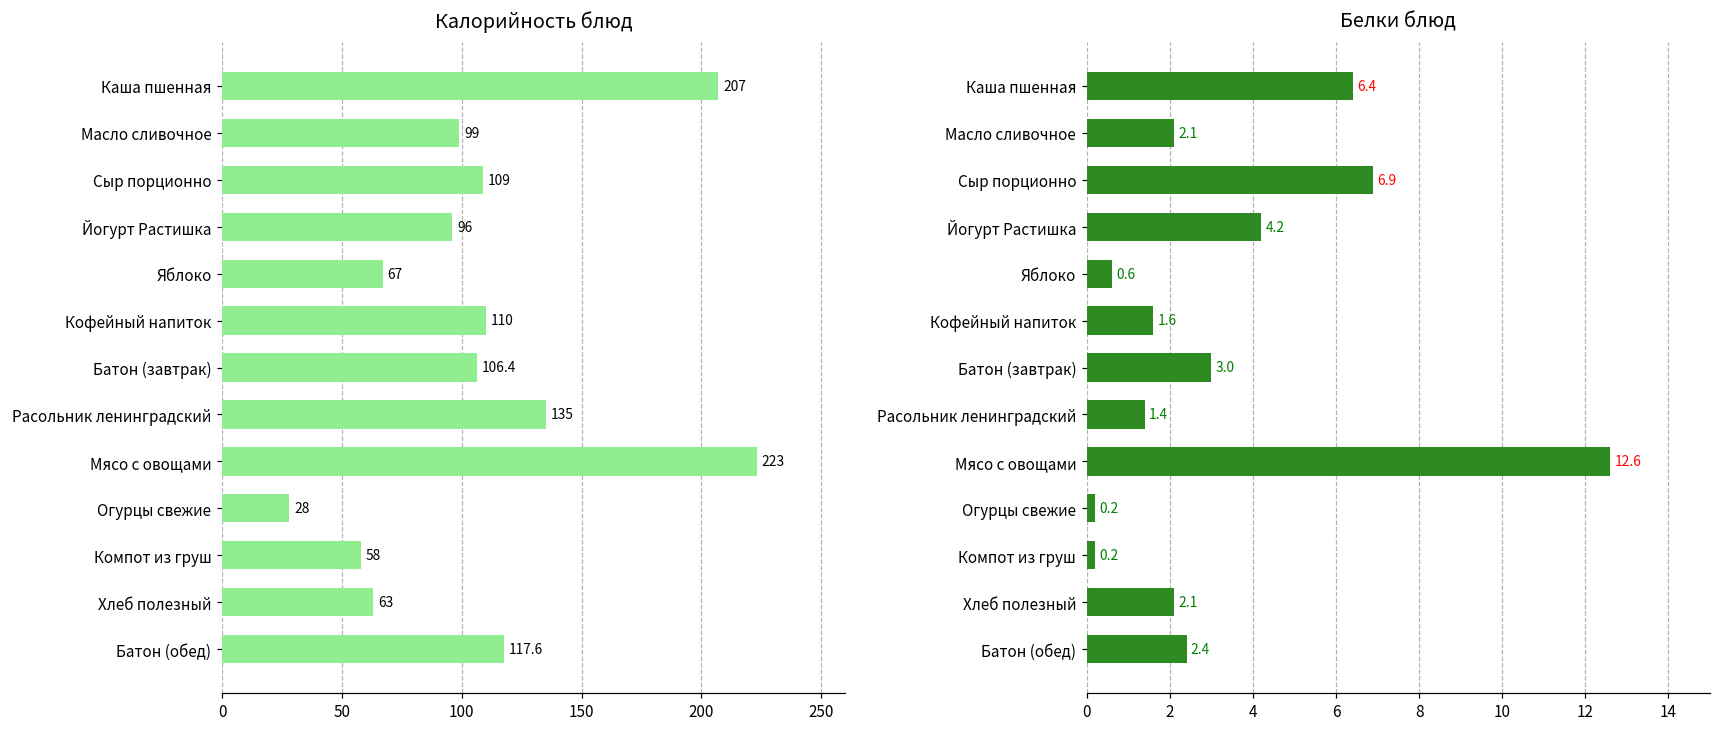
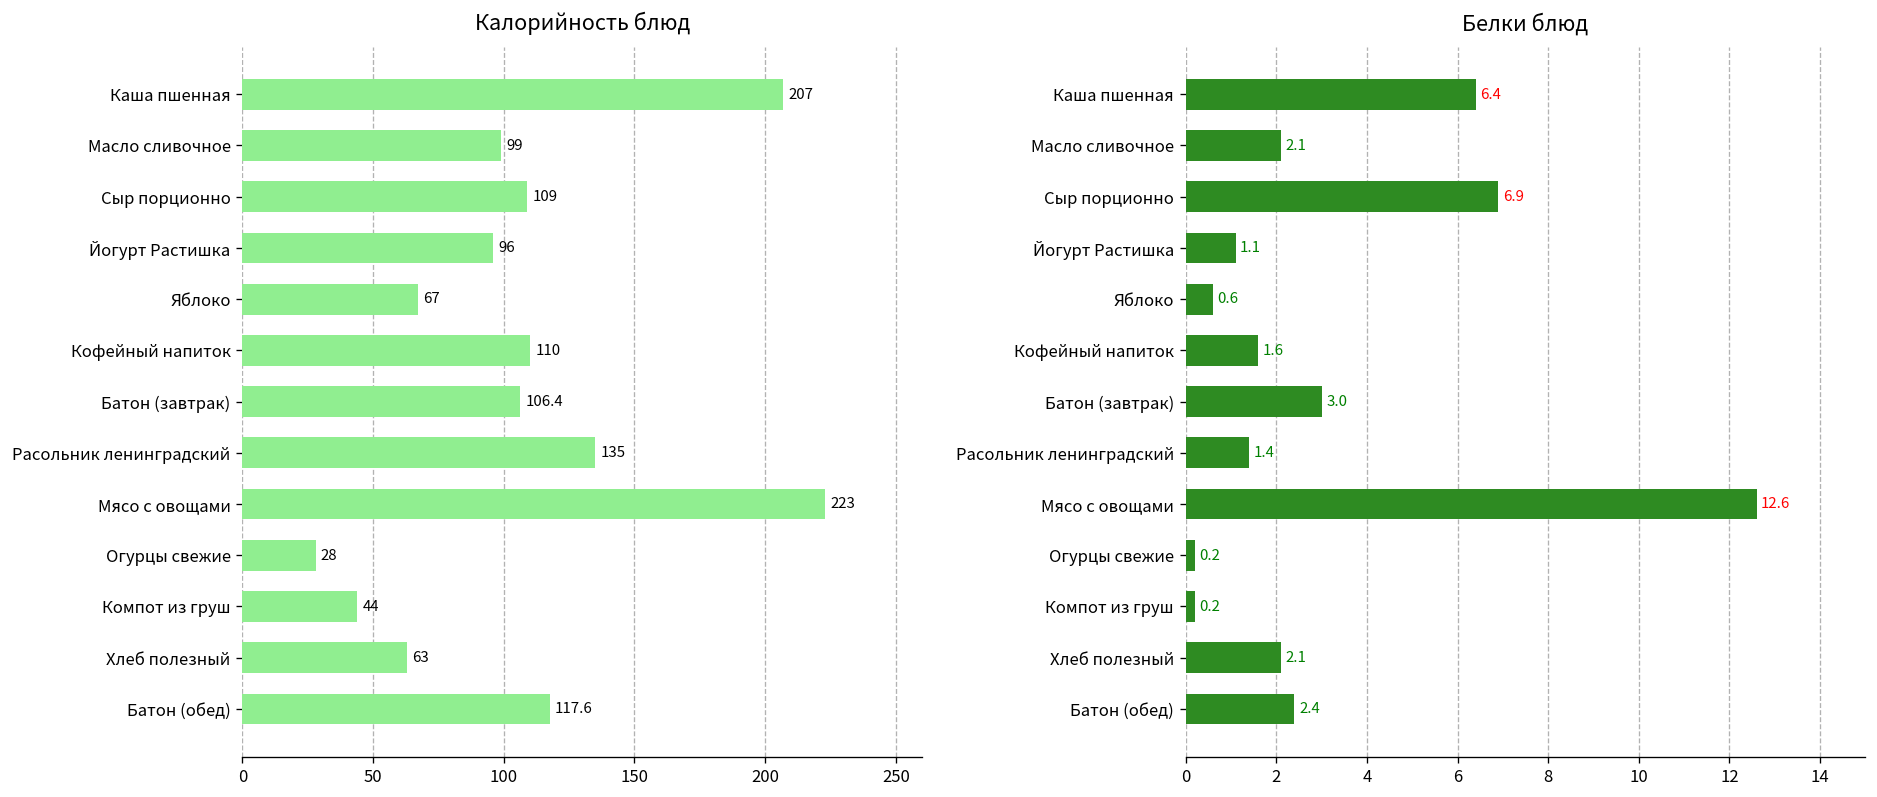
  {
    "Калорийность блюд": {
      "Каша пшенная": 207,
      "Масло сливочное": 99,
      "Сыр порционно": 109,
      "Йогурт Растишка": 96,
      "Яблоко": 67,
      "Кофейный напиток": 110,
      "Батон (завтрак)": 106.4,
      "Расольник ленинградский": 135,
      "Мясо с овощами": 223,
      "Огурцы свежие": 28,
-     "Компот из груш": 58,
+     "Компот из груш": 44,
      "Хлеб полезный": 63,
      "Батон (обед)": 117.6
    },
    "Белки блюд": {
      "Каша пшенная": 6.4,
      "Масло сливочное": 2.1,
      "Сыр порционно": 6.9,
-     "Йогурт Растишка": 4.2,
+     "Йогурт Растишка": 1.1,
      "Яблоко": 0.6,
      "Кофейный напиток": 1.6,
      "Батон (завтрак)": 3.0,
      "Расольник ленинградский": 1.4,
      "Мясо с овощами": 12.6,
      "Огурцы свежие": 0.2,
      "Компот из груш": 0.2,
      "Хлеб полезный": 2.1,
      "Батон (обед)": 2.4
    }
  }
